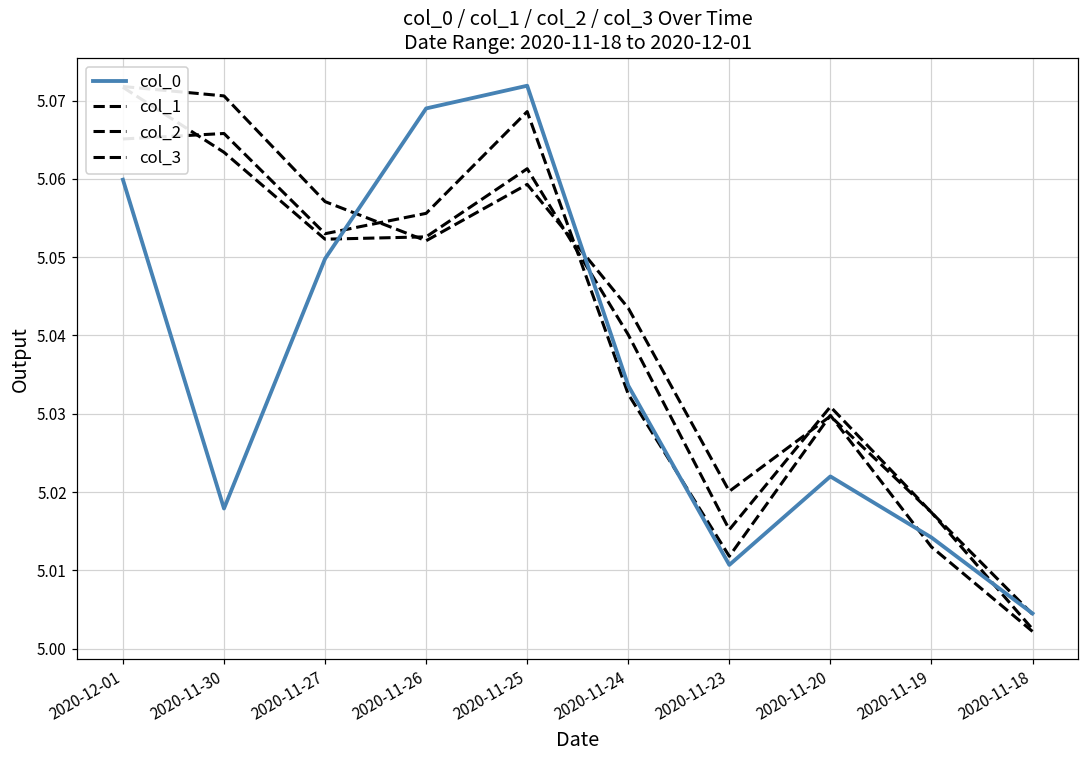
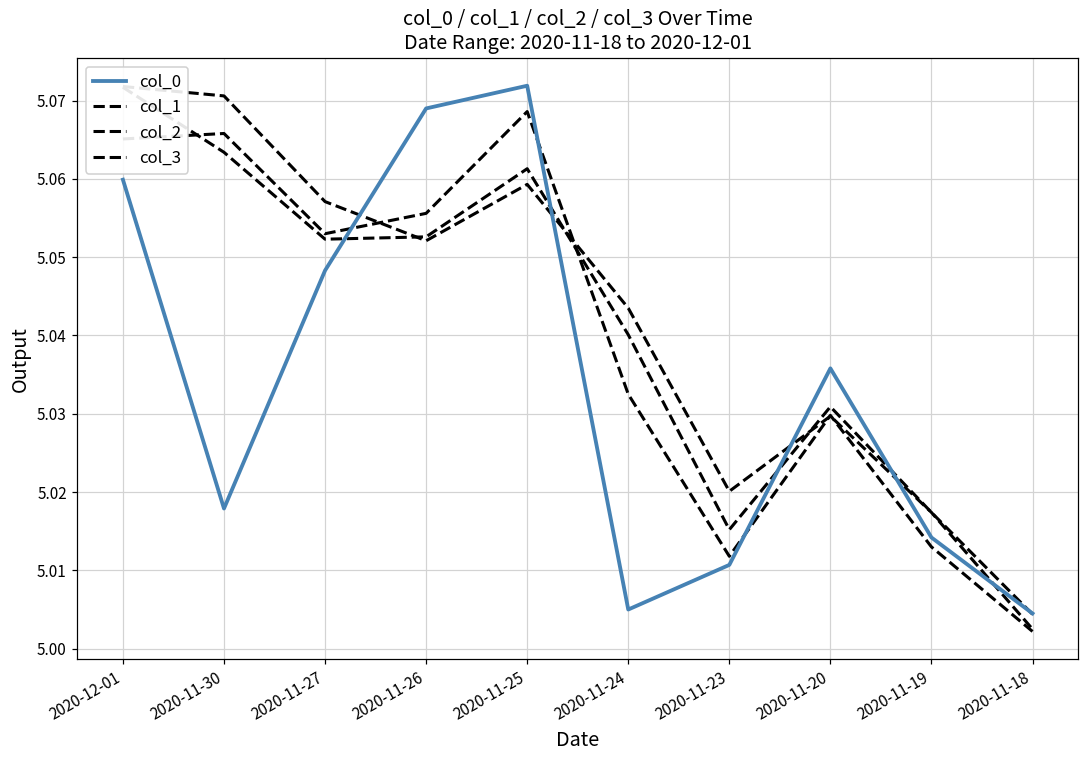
  {
    "col_0": {
      "2020-11-30": 5.018,
-     "2020-11-27": 5.050,
+     "2020-11-27": 5.048,
      "2020-11-26": 5.069,
      "2020-11-25": 5.072,
-     "2020-11-24": 5.034,
+     "2020-11-24": 5.005,
      "2020-11-23": 5.011,
-     "2020-11-20": 5.022,
+     "2020-11-20": 5.036,
      "2020-11-19": 5.014
    }
  }
